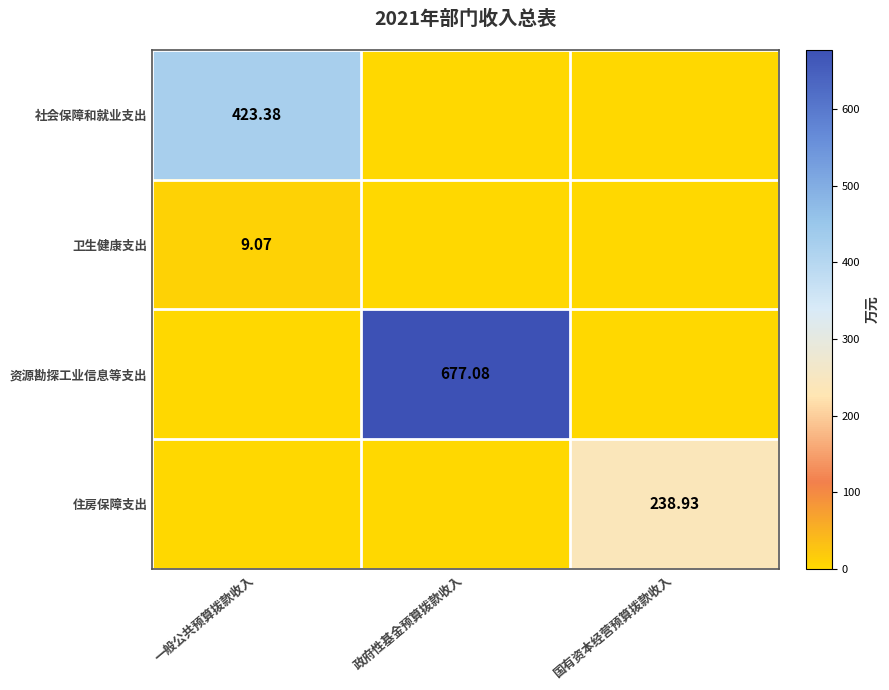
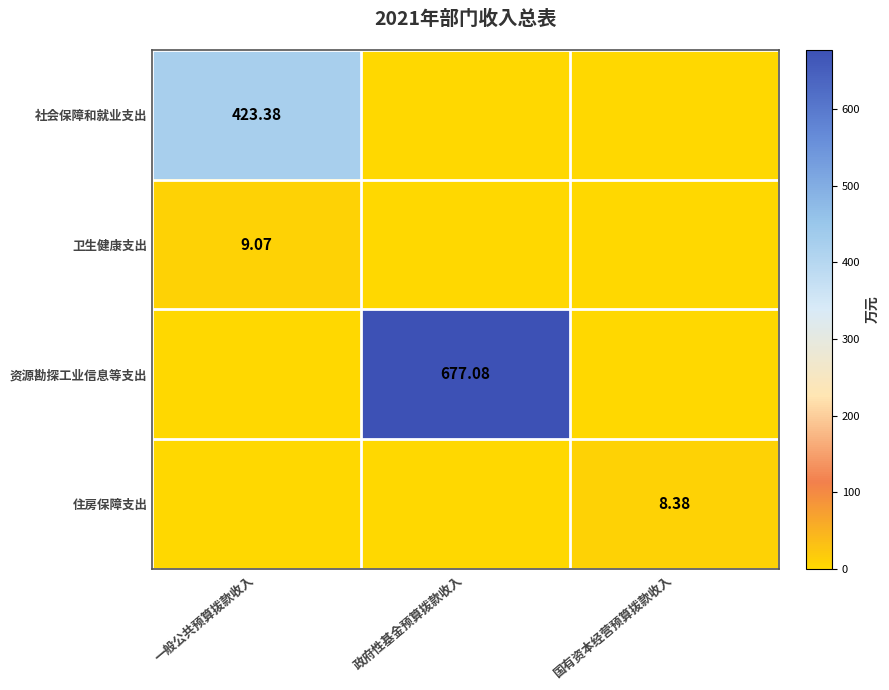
  {
    "社会保障和就业支出": {
      "一般公共预算拨款收入": 423.38
    },
    "卫生健康支出": {
      "一般公共预算拨款收入": 9.07
    },
    "资源勘探工业信息等支出": {
      "政府性基金预算拨款收入": 677.08
    },
    "住房保障支出": {
-     "国有资本经营预算拨款收入": 238.93
+     "国有资本经营预算拨款收入": 8.38
    }
  }
